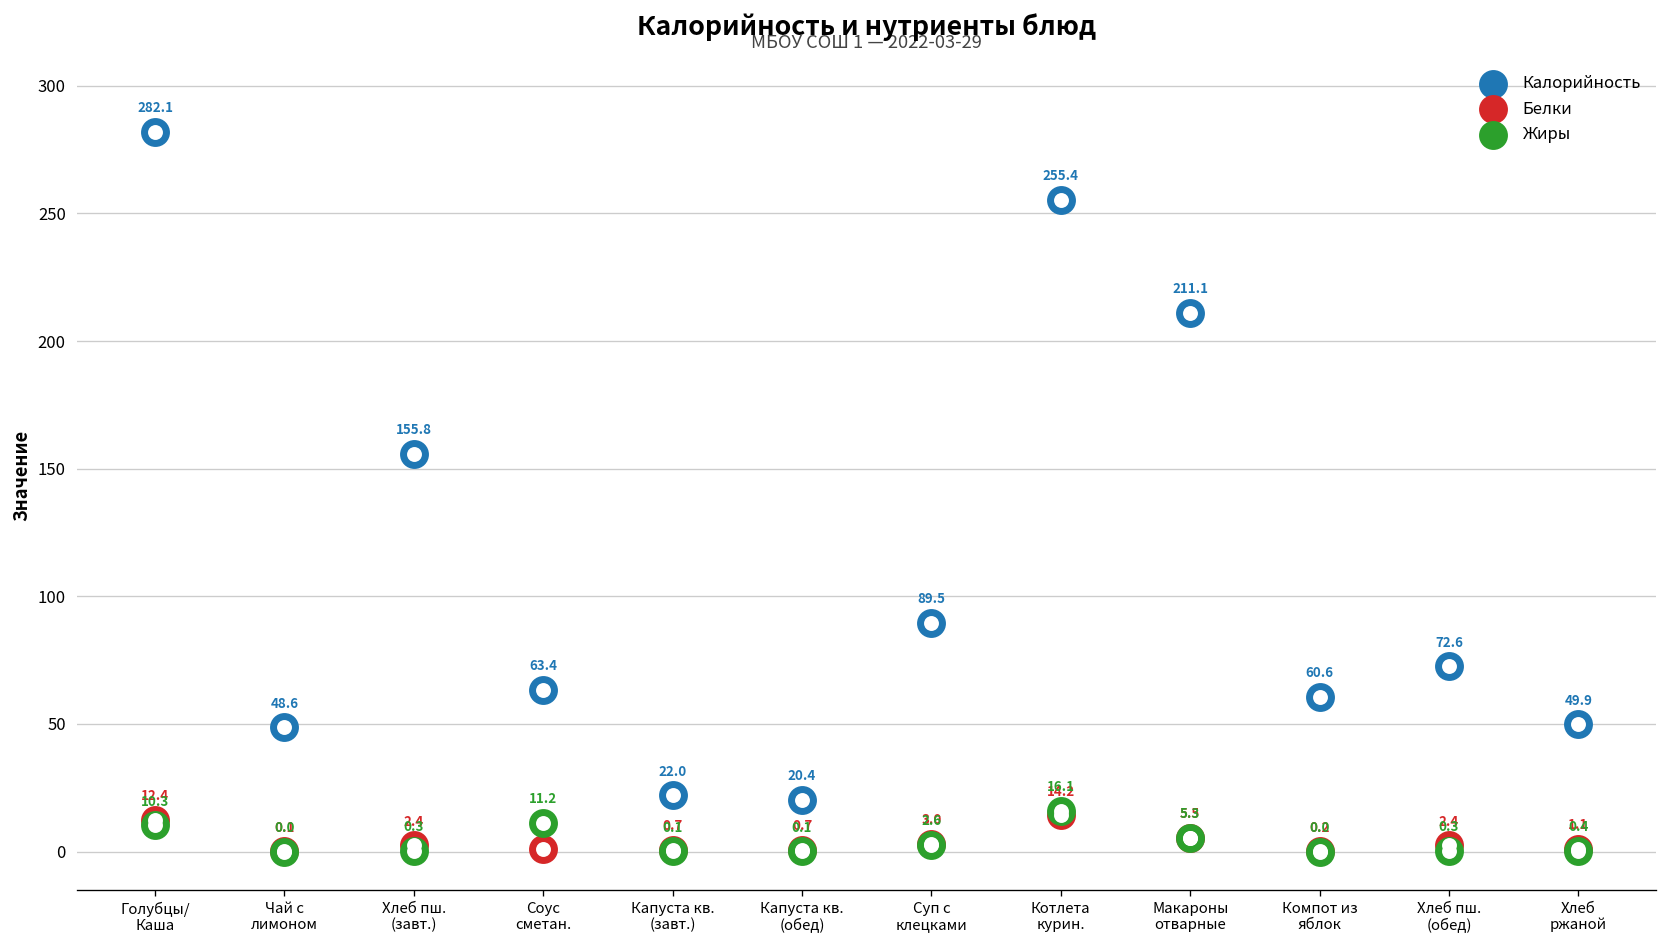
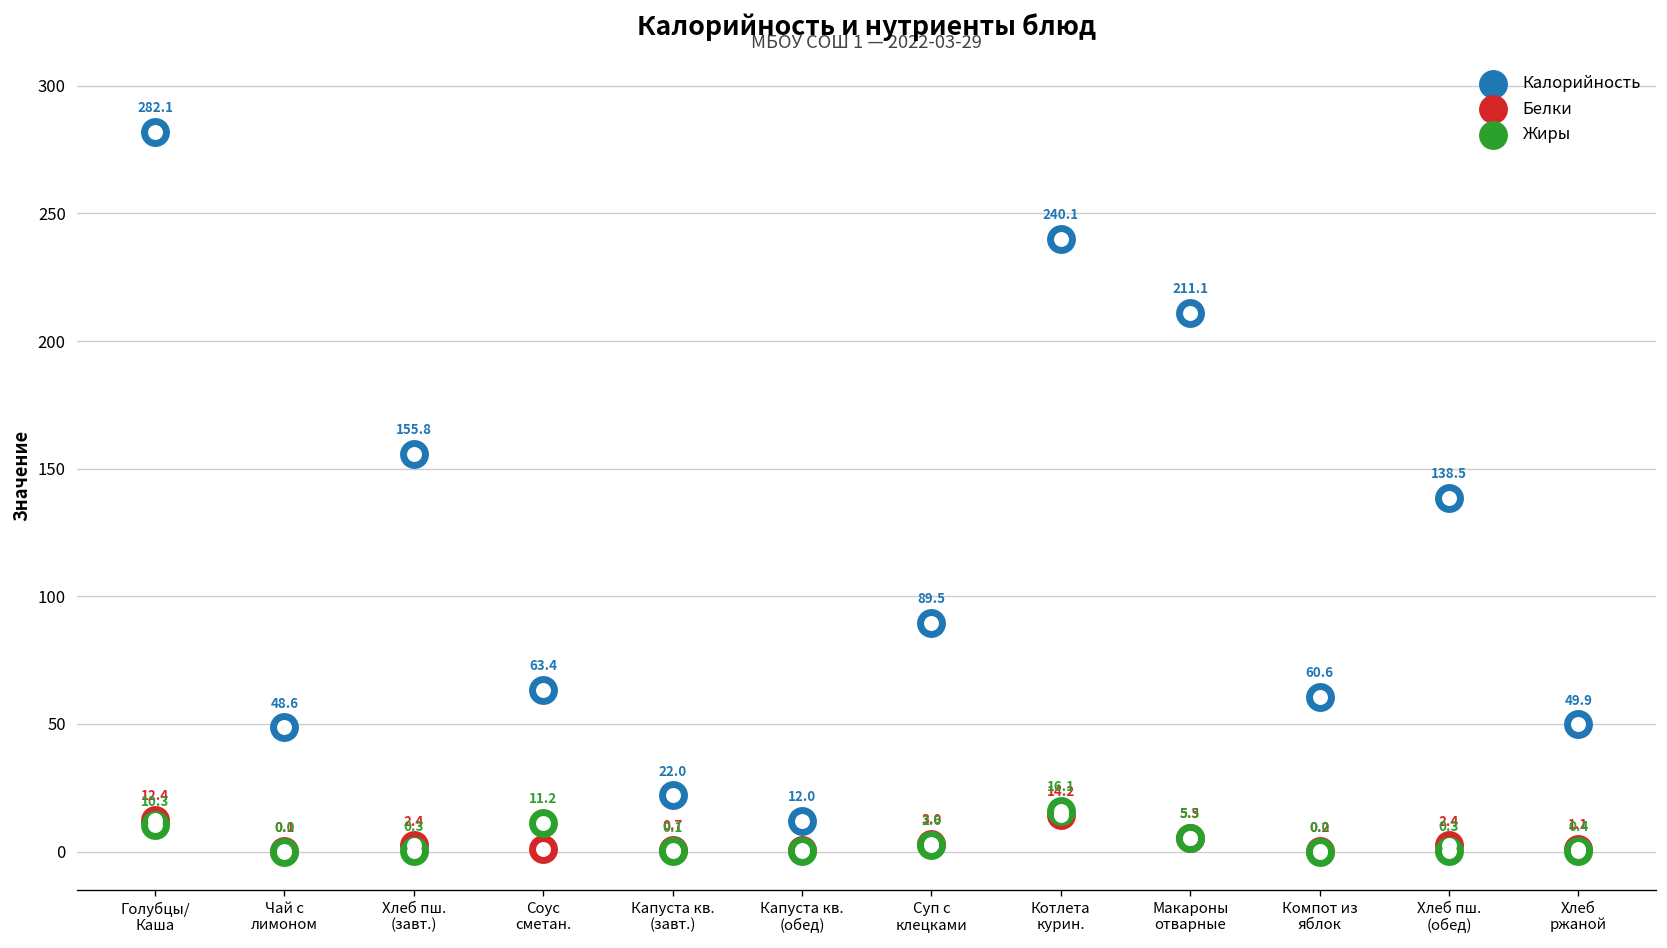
  {
    "Калорийность": {
-     "Капуста кв. (обед)": 20.4,
-     "Котлета курин.": 255.4,
-     "Хлеб пш. (обед)": 72.6
+     "Капуста кв. (обед)": 12.0,
+     "Котлета курин.": 240.1,
+     "Хлеб пш. (обед)": 138.5
    }
  }
